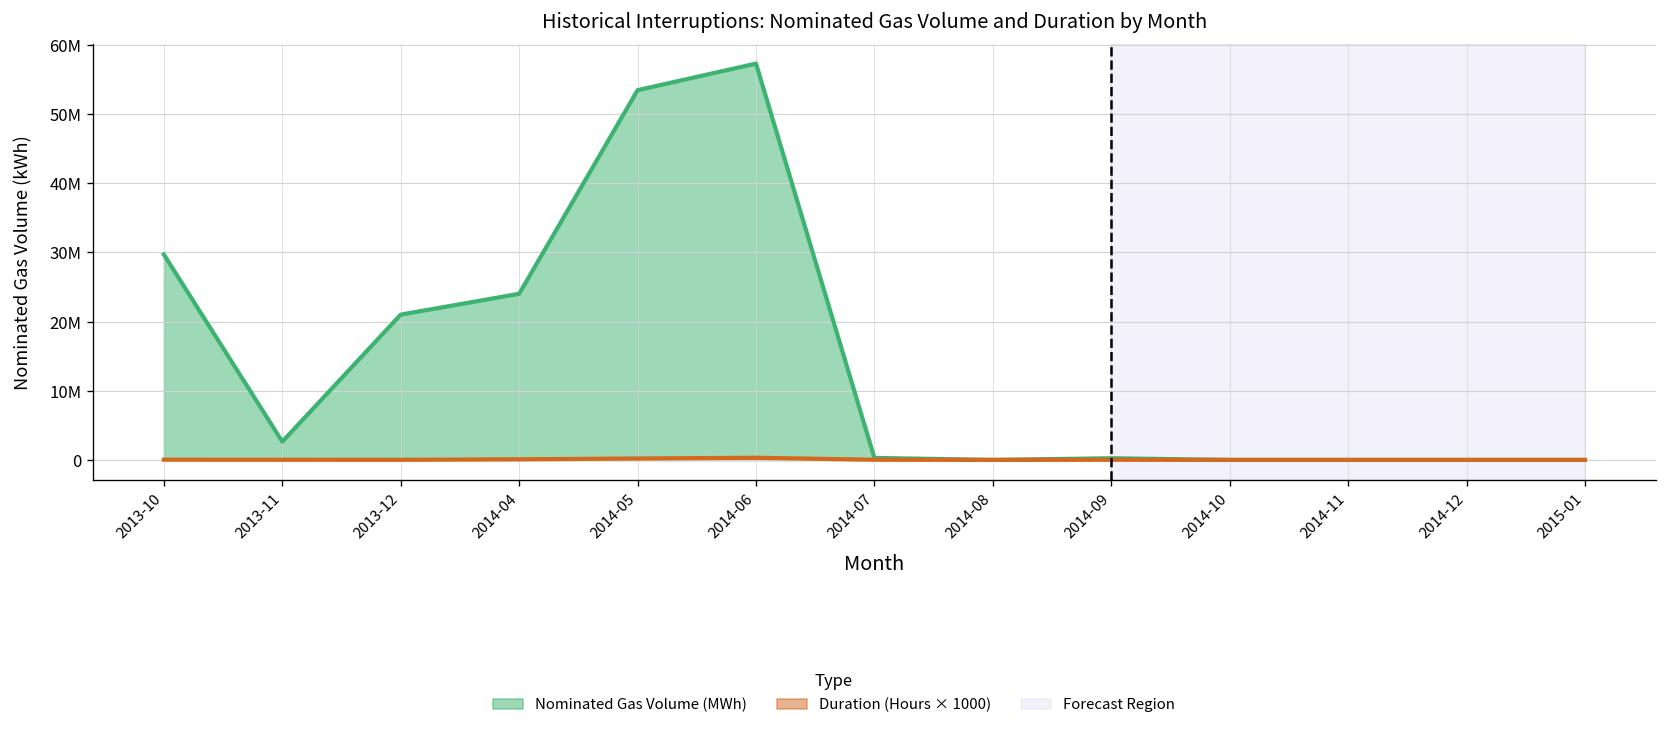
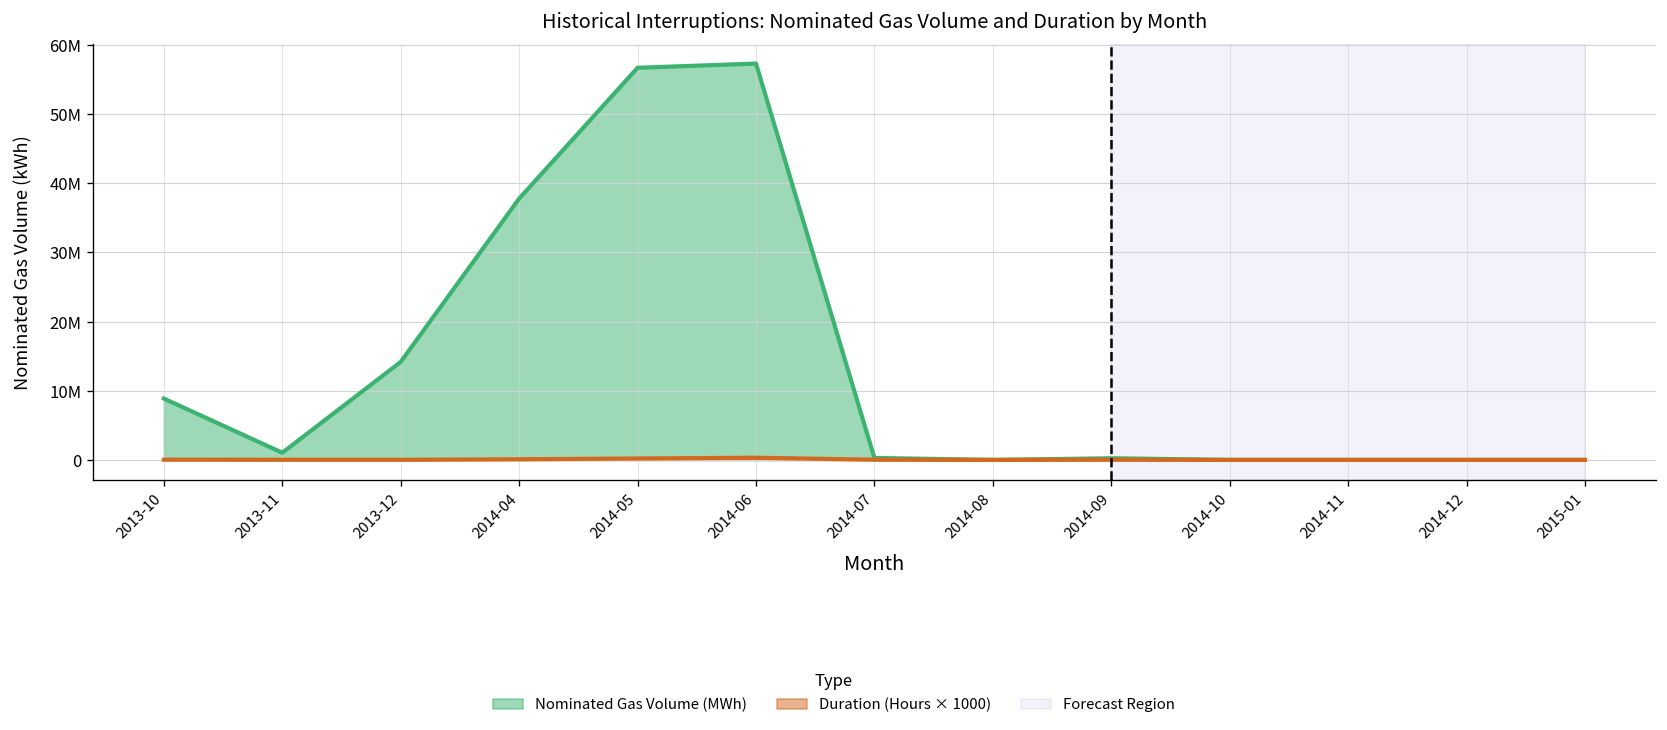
  {
    "Nominated Gas Volume (MWh)": {
-     "2013-10": 30000000,
-     "2013-11": 3000000,
-     "2013-12": 21000000,
-     "2014-04": 24000000,
-     "2014-05": 53000000,
+     "2013-10": 9000000,
+     "2013-11": 1000000,
+     "2013-12": 14000000,
+     "2014-04": 38000000,
+     "2014-05": 57000000,
      "2014-06": 57000000
    },
    "Duration (Hours × 1000)": {
      "2013-10": 0,
      "2013-11": 0,
      "2013-12": 0,
      "2014-04": 0,
      "2014-05": 0,
      "2014-06": 0
    }
  }
